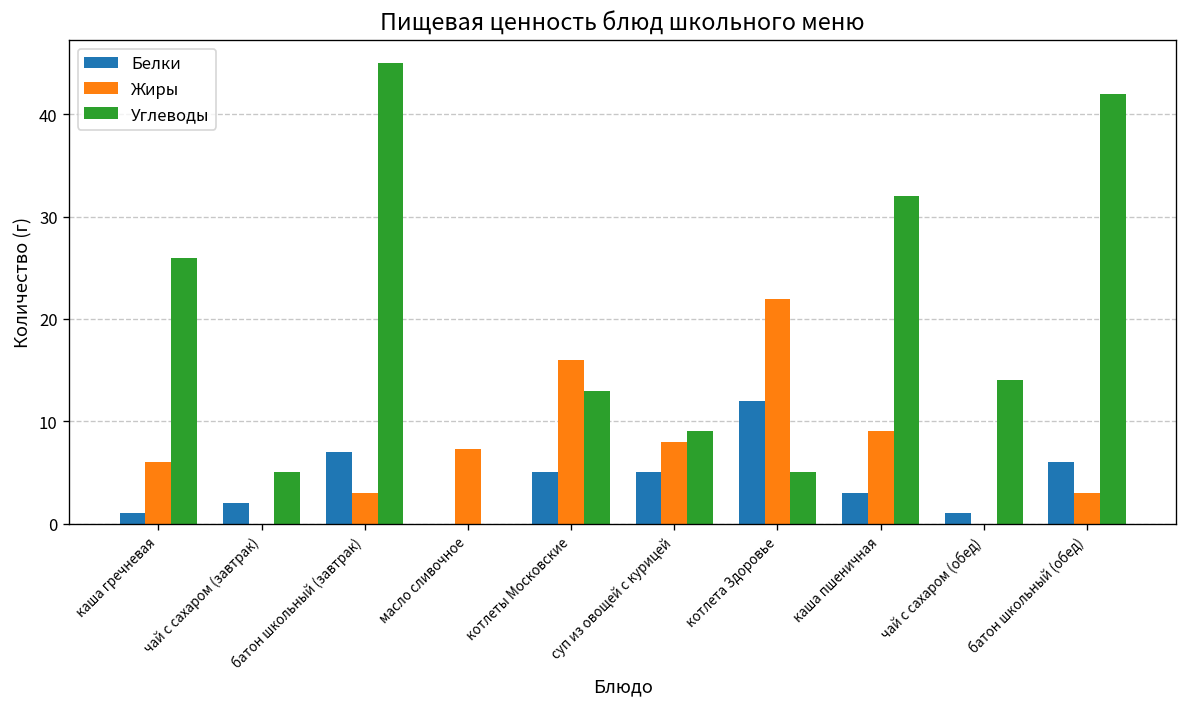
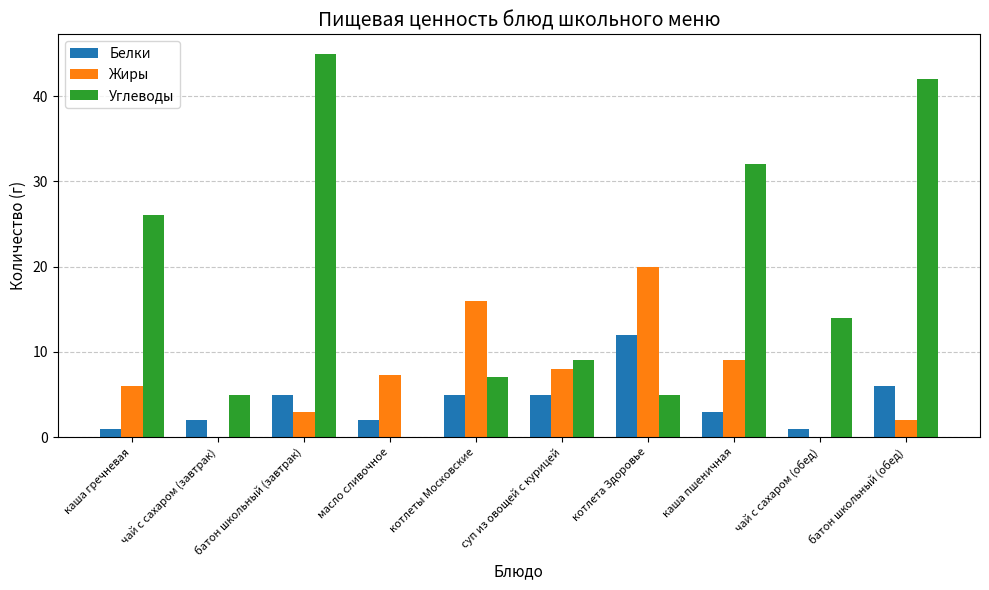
  {
    "Белки": {
      "каша гречневая": 1,
      "чай с сахаром (завтрак)": 2,
-     "батон школьный (завтрак)": 7,
-     "масло сливочное": 0,
+     "батон школьный (завтрак)": 5,
+     "масло сливочное": 2,
      "котлеты Московские": 5,
      "суп из овощей с курицей": 5,
      "котлета Здоровье": 12,
      "каша пшеничная": 3,
      "чай с сахаром (обед)": 1,
      "батон школьный (обед)": 6
    },
    "Жиры": {
      "каша гречневая": 6,
      "чай с сахаром (завтрак)": 0,
      "батон школьный (завтрак)": 3,
      "масло сливочное": 7,
      "котлеты Московские": 16,
      "суп из овощей с курицей": 8,
-     "котлета Здоровье": 22,
+     "котлета Здоровье": 20,
      "каша пшеничная": 9,
      "чай с сахаром (обед)": 0,
-     "батон школьный (обед)": 3
+     "батон школьный (обед)": 2
    },
    "Углеводы": {
      "каша гречневая": 26,
      "чай с сахаром (завтрак)": 5,
      "батон школьный (завтрак)": 45,
      "масло сливочное": 0,
-     "котлеты Московские": 13,
+     "котлеты Московские": 7,
      "суп из овощей с курицей": 9,
      "котлета Здоровье": 5,
      "каша пшеничная": 32,
      "чай с сахаром (обед)": 14,
      "батон школьный (обед)": 42
    }
  }
